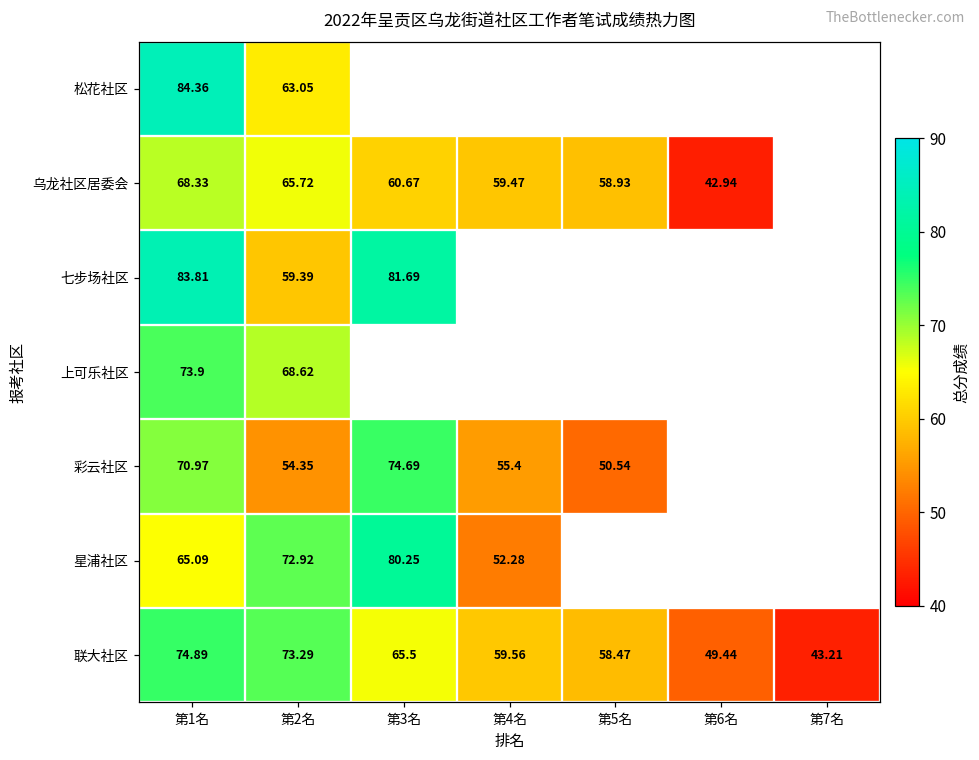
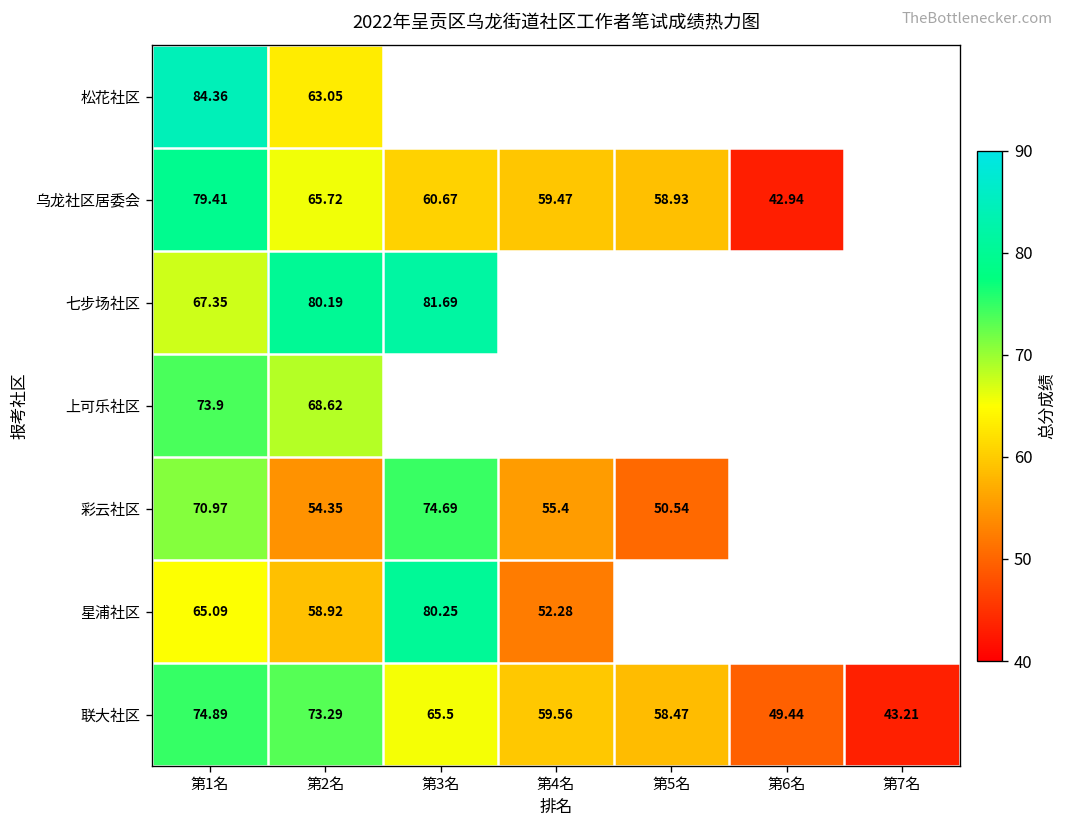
  {
    "松花社区": {
      "第1名": 84.36,
      "第2名": 63.05
    },
    "乌龙社区居委会": {
-     "第1名": 68.33,
+     "第1名": 79.41,
      "第2名": 65.72,
      "第3名": 60.67,
      "第4名": 59.47,
      "第5名": 58.93,
      "第6名": 42.94
    },
    "七步场社区": {
-     "第1名": 83.81,
-     "第2名": 59.39,
+     "第1名": 67.35,
+     "第2名": 80.19,
      "第3名": 81.69
    },
    "上可乐社区": {
      "第1名": 73.9,
      "第2名": 68.62
    },
    "彩云社区": {
      "第1名": 70.97,
      "第2名": 54.35,
      "第3名": 74.69,
      "第4名": 55.4,
      "第5名": 50.54
    },
    "星浦社区": {
      "第1名": 65.09,
-     "第2名": 72.92,
+     "第2名": 58.92,
      "第3名": 80.25,
      "第4名": 52.28
    },
    "联大社区": {
      "第1名": 74.89,
      "第2名": 73.29,
      "第3名": 65.5,
      "第4名": 59.56,
      "第5名": 58.47,
      "第6名": 49.44,
      "第7名": 43.21
    }
  }
